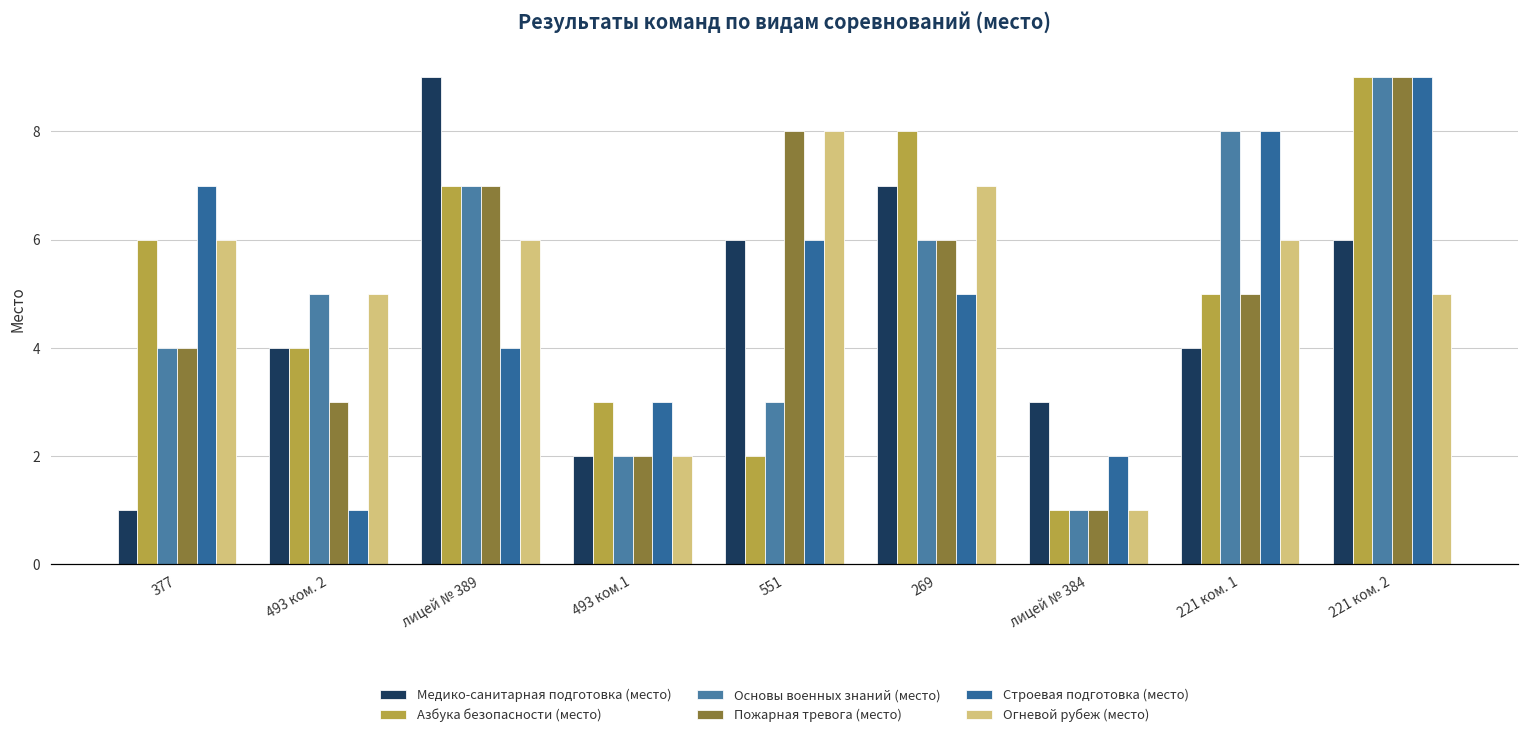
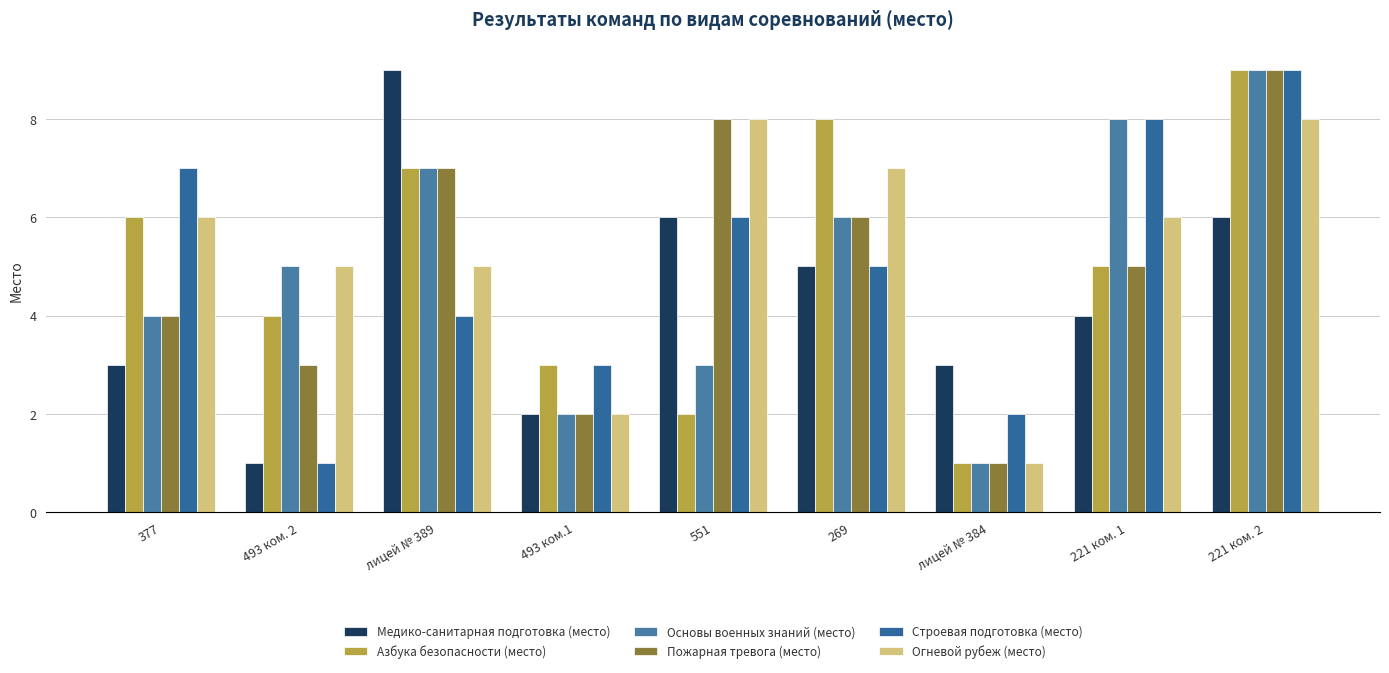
  {
    "Медико-санитарная подготовка (место)": {
-     "377": 1,
-     "493 ком. 2": 4,
+     "377": 3,
+     "493 ком. 2": 1,
      "лицей № 389": 9,
      "493 ком.1": 2,
      "551": 6,
-     "269": 7,
+     "269": 5,
      "лицей № 384": 3,
      "221 ком. 1": 4,
      "221 ком. 2": 6
    },
    "Огневой рубеж (место)": {
      "377": 6,
      "493 ком. 2": 5,
-     "лицей № 389": 6,
+     "лицей № 389": 5,
      "493 ком.1": 2,
      "551": 8,
      "269": 7,
      "лицей № 384": 1,
      "221 ком. 1": 6,
-     "221 ком. 2": 5
+     "221 ком. 2": 8
    }
  }
